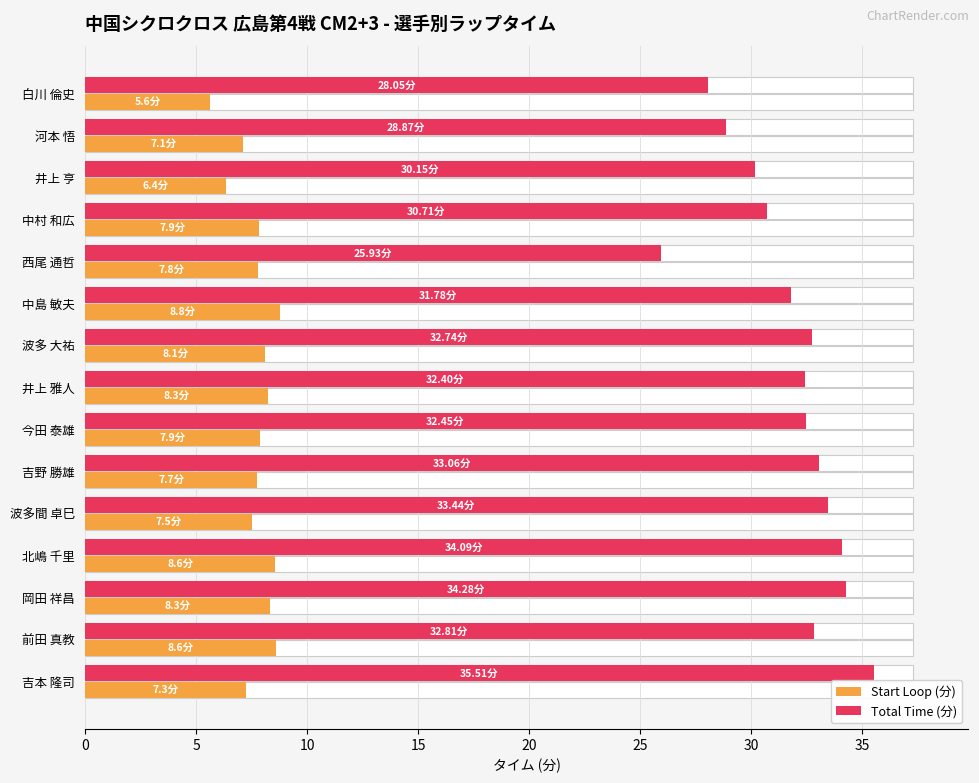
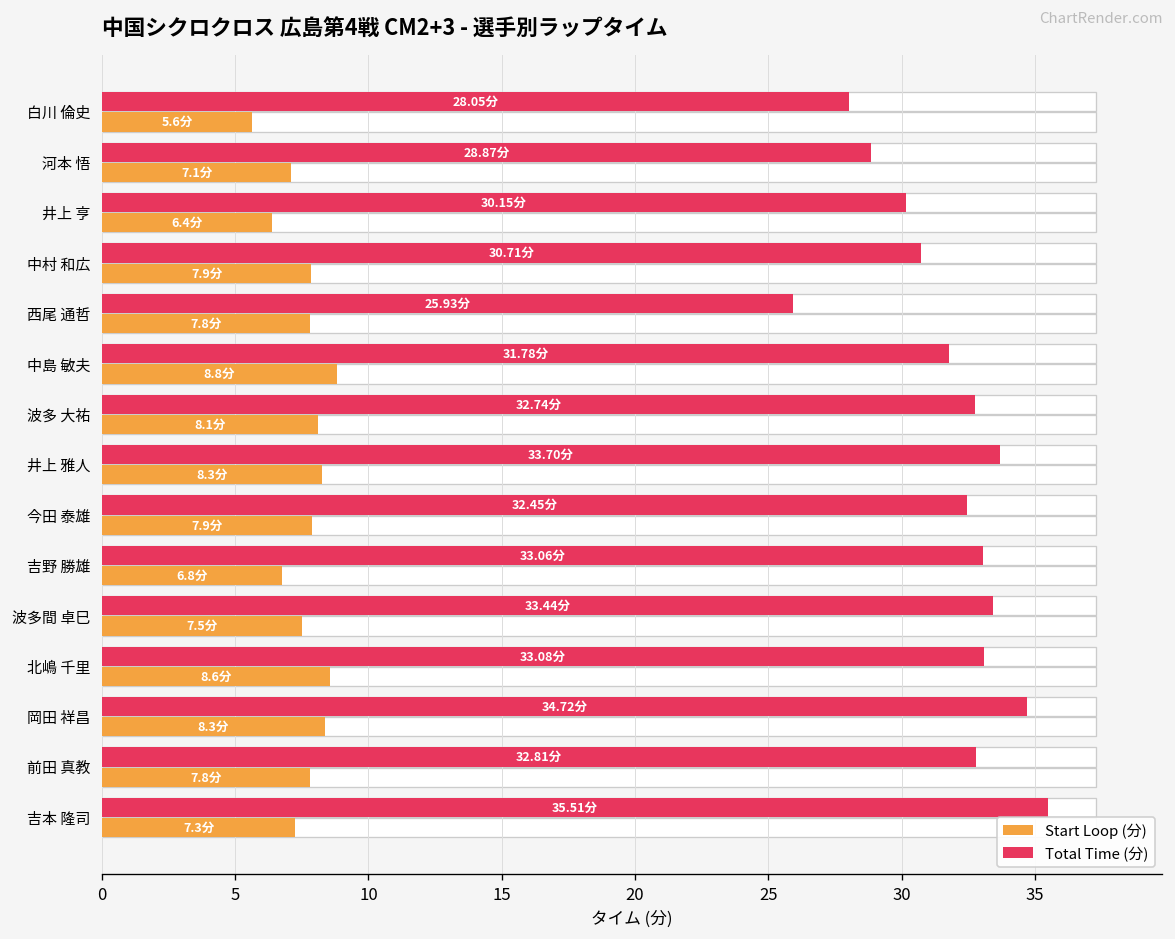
  {
    "Start Loop (分)": {
-     "吉野 勝雄": "7.7分",
-     "前田 真教": "8.6分"
+     "吉野 勝雄": "6.8分",
+     "前田 真教": "7.8分"
    },
    "Total Time (分)": {
-     "井上 雅人": "32.40分",
-     "北嶋 千里": "34.09分",
-     "岡田 祥昌": "34.28分"
+     "井上 雅人": "33.70分",
+     "北嶋 千里": "33.08分",
+     "岡田 祥昌": "34.72分"
    }
  }
